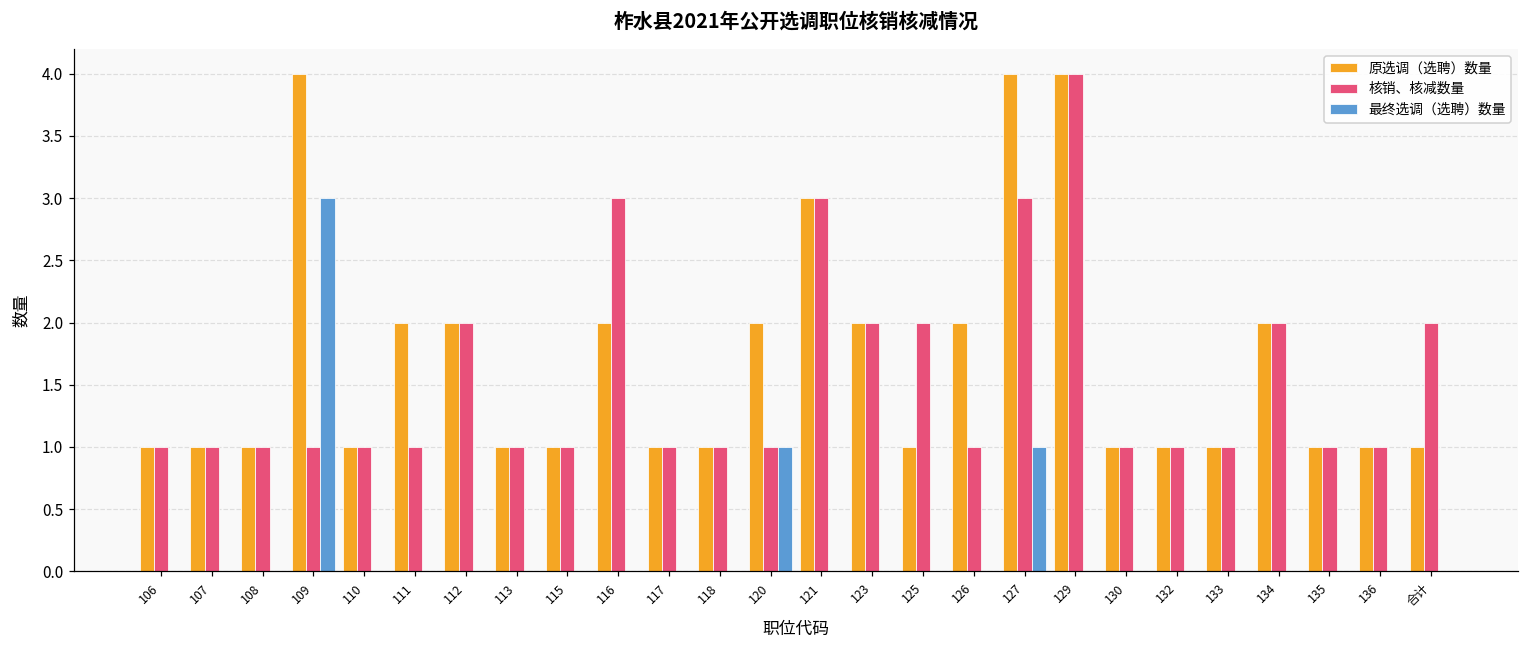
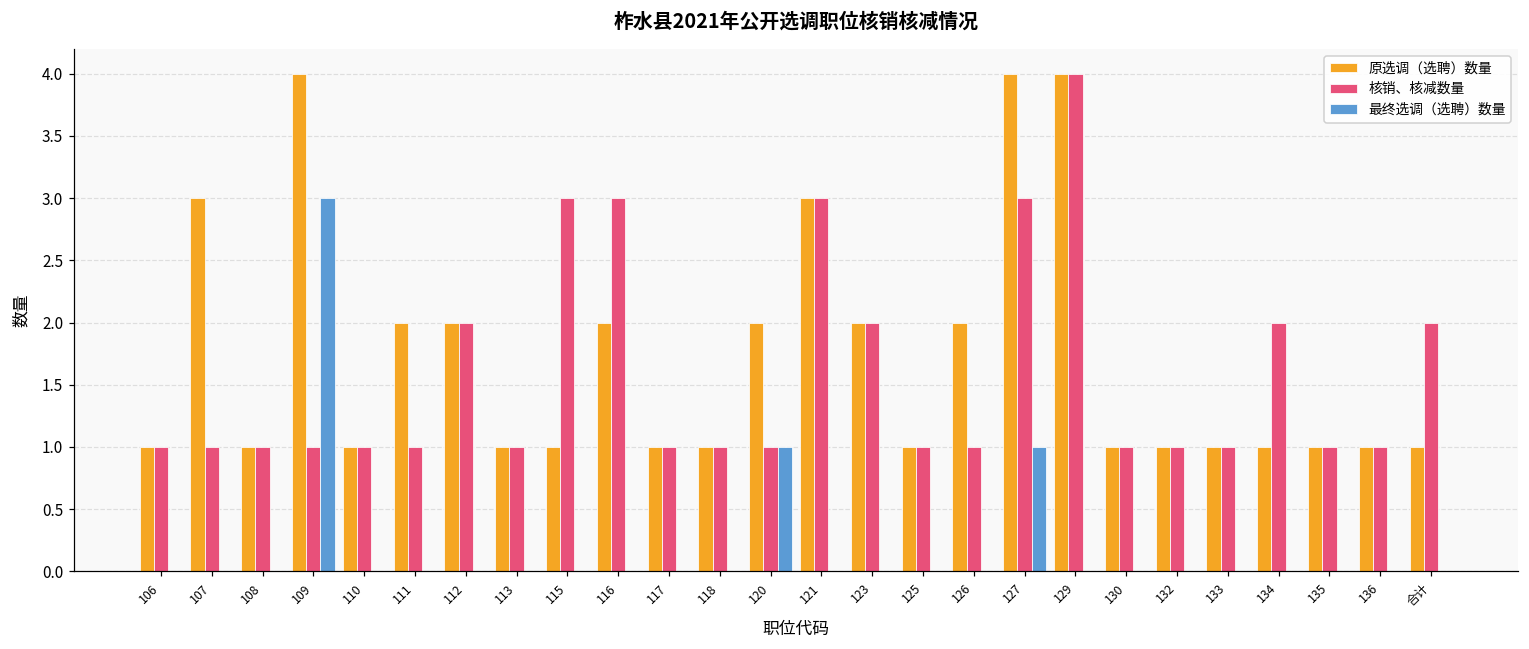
  {
    "原选调（选聘）数量": {
      "106": 1,
-     "107": 1,
+     "107": 3,
      "108": 1,
      "109": 4,
      "110": 1,
      "111": 2,
      "112": 2,
      "113": 1,
      "115": 1,
      "116": 2,
      "117": 1,
      "118": 1,
      "120": 2,
      "121": 3,
      "123": 2,
      "125": 1,
      "126": 2,
      "127": 4,
      "129": 4,
      "130": 1,
      "132": 1,
      "133": 1,
-     "134": 2,
+     "134": 1,
      "135": 1,
      "136": 1,
      "合计": 1
    },
    "核销、核减数量": {
      "106": 1,
      "107": 1,
      "108": 1,
      "109": 1,
      "110": 1,
      "111": 1,
      "112": 2,
      "113": 1,
-     "115": 1,
+     "115": 3,
      "116": 3,
      "117": 1,
      "118": 1,
      "120": 1,
      "121": 3,
      "123": 2,
-     "125": 2,
+     "125": 1,
      "126": 1,
      "127": 3,
      "129": 4,
      "130": 1,
      "132": 1,
      "133": 1,
      "134": 2,
      "135": 1,
      "136": 1,
      "合计": 2
    },
    "最终选调（选聘）数量": {
      "106": 0,
      "107": 0,
      "108": 0,
      "109": 3,
      "110": 0,
      "111": 0,
      "112": 0,
      "113": 0,
      "115": 0,
      "116": 0,
      "117": 0,
      "118": 0,
      "120": 1,
      "121": 0,
      "123": 0,
      "125": 0,
      "126": 0,
      "127": 1,
      "129": 0,
      "130": 0,
      "132": 0,
      "133": 0,
      "134": 0,
      "135": 0,
      "136": 0,
      "合计": 0
    }
  }
